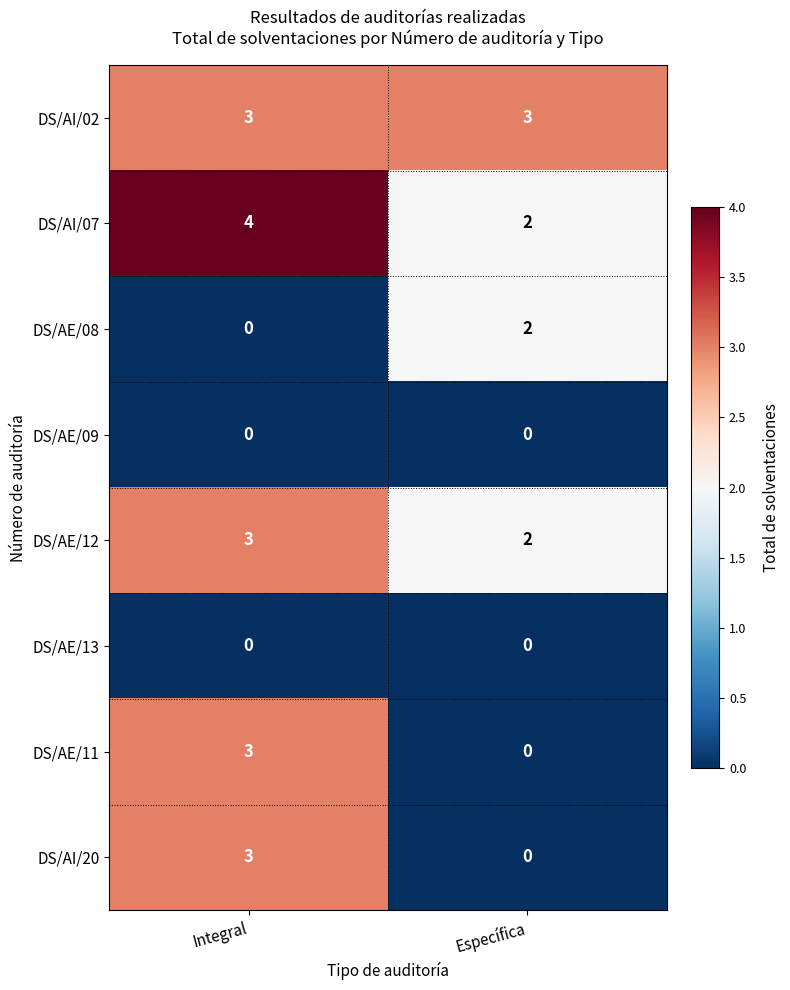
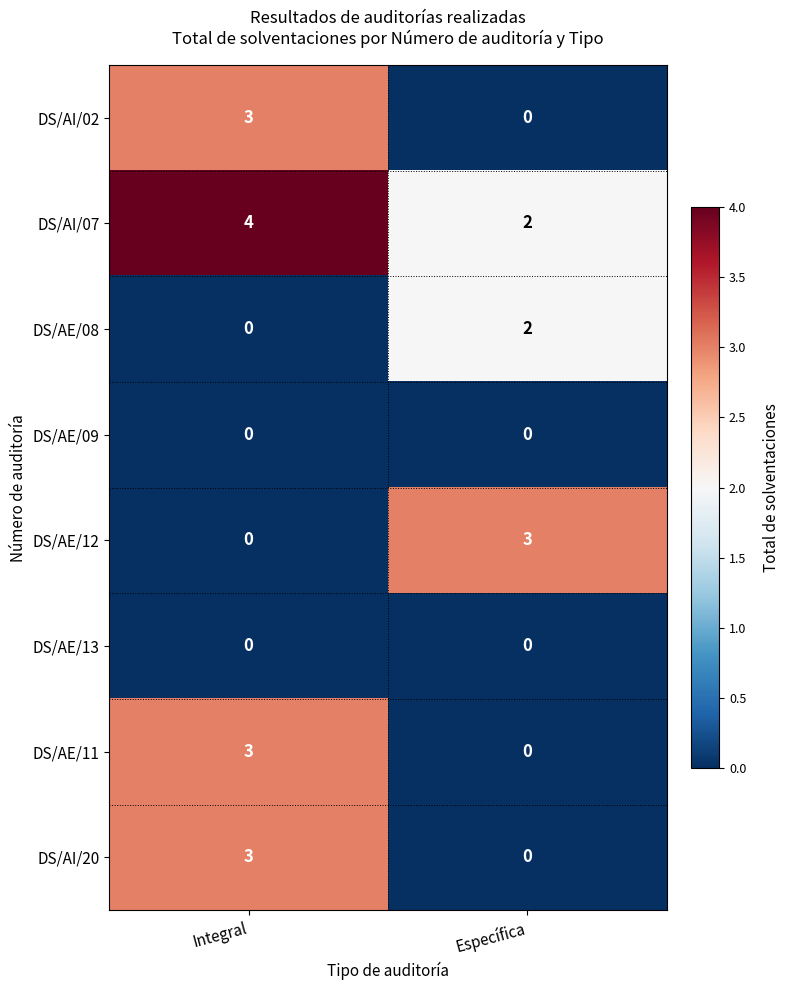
  {
    "DS/AI/02": {
      "Integral": 3,
-     "Específica": 3
+     "Específica": 0
    },
    "DS/AI/07": {
      "Integral": 4,
      "Específica": 2
    },
    "DS/AE/08": {
      "Integral": 0,
      "Específica": 2
    },
    "DS/AE/09": {
      "Integral": 0,
      "Específica": 0
    },
    "DS/AE/12": {
-     "Integral": 3,
-     "Específica": 2
+     "Integral": 0,
+     "Específica": 3
    },
    "DS/AE/13": {
      "Integral": 0,
      "Específica": 0
    },
    "DS/AE/11": {
      "Integral": 3,
      "Específica": 0
    },
    "DS/AI/20": {
      "Integral": 3,
      "Específica": 0
    }
  }
